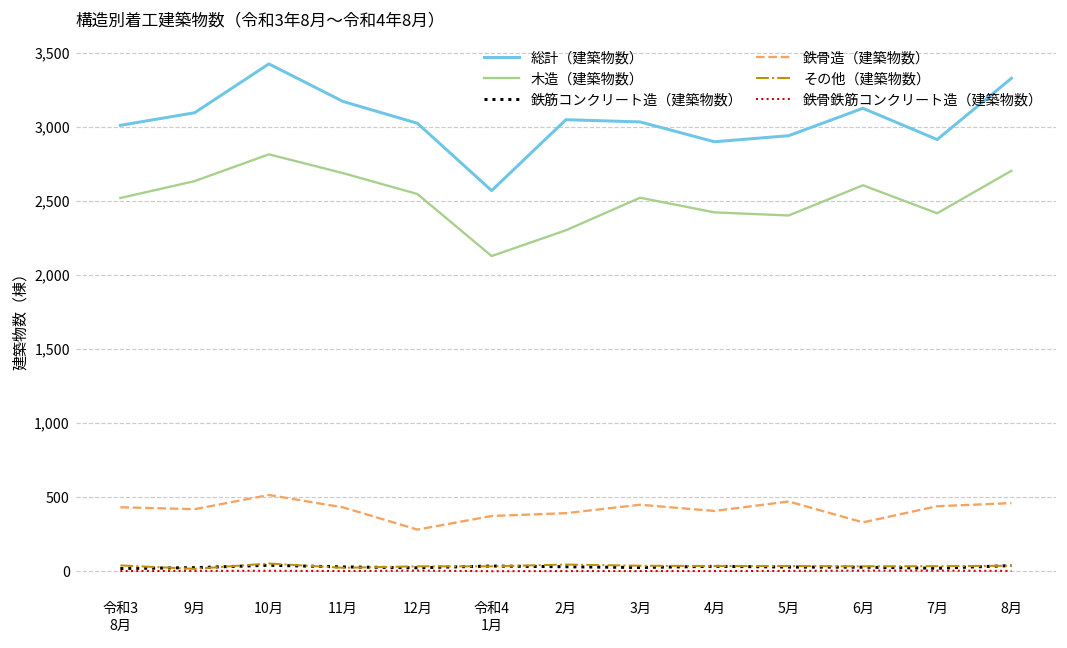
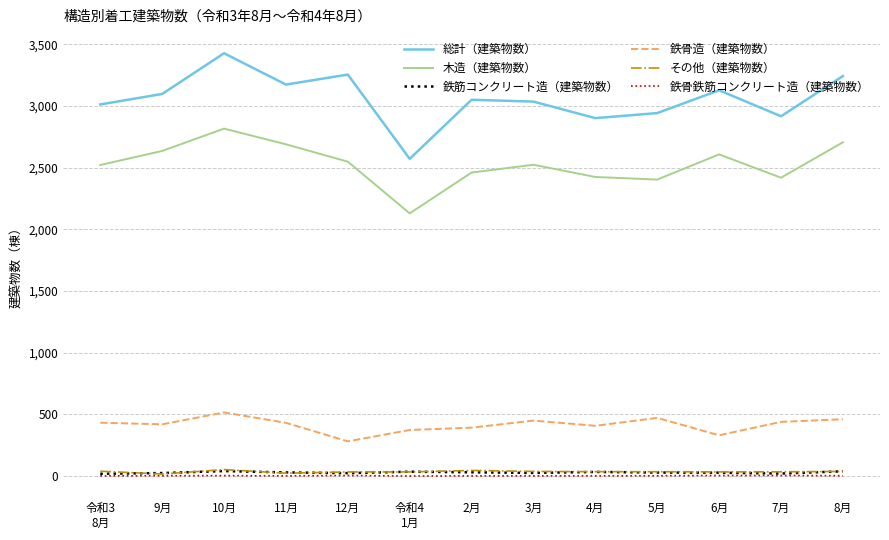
  {
    "総計（建築物数）": {
      "令和3 8月": "3,010",
      "9月": "3,100",
      "10月": "3,430",
      "11月": "3,170",
-     "12月": "3,030",
+     "12月": "3,250",
      "令和4 1月": "2,570",
      "2月": "3,050",
      "3月": "3,040",
      "4月": "2,900",
      "5月": "2,940",
      "6月": "3,130",
      "7月": "2,920",
-     "8月": "3,330"
+     "8月": "3,240"
    },
    "木造（建築物数）": {
      "令和3 8月": "2,520",
      "9月": "2,640",
      "10月": "2,820",
      "11月": "2,690",
      "12月": "2,550",
      "令和4 1月": "2,130",
-     "2月": "2,300",
+     "2月": "2,460",
      "3月": "2,520",
      "4月": "2,420",
      "5月": "2,400",
      "6月": "2,610",
      "7月": "2,420",
      "8月": "2,710"
    },
    "鉄骨造（建築物数）": {
      "令和3 8月": "430",
      "9月": "420",
      "10月": "520",
      "11月": "430",
      "12月": "280",
      "令和4 1月": "370",
      "2月": "390",
      "3月": "450",
      "4月": "410",
      "5月": "470",
      "6月": "330",
      "7月": "440",
      "8月": "460"
    },
    "その他（建築物数）": {
      "令和3 8月": "40"
    },
    "鉄骨鉄筋コンクリート造（建築物数）": {
      "10月": "0",
      "11月": "0",
      "令和4 1月": "0",
      "2月": "0",
      "3月": "0",
      "4月": "0",
      "5月": "0",
      "6月": "0",
      "8月": "0"
    }
  }
